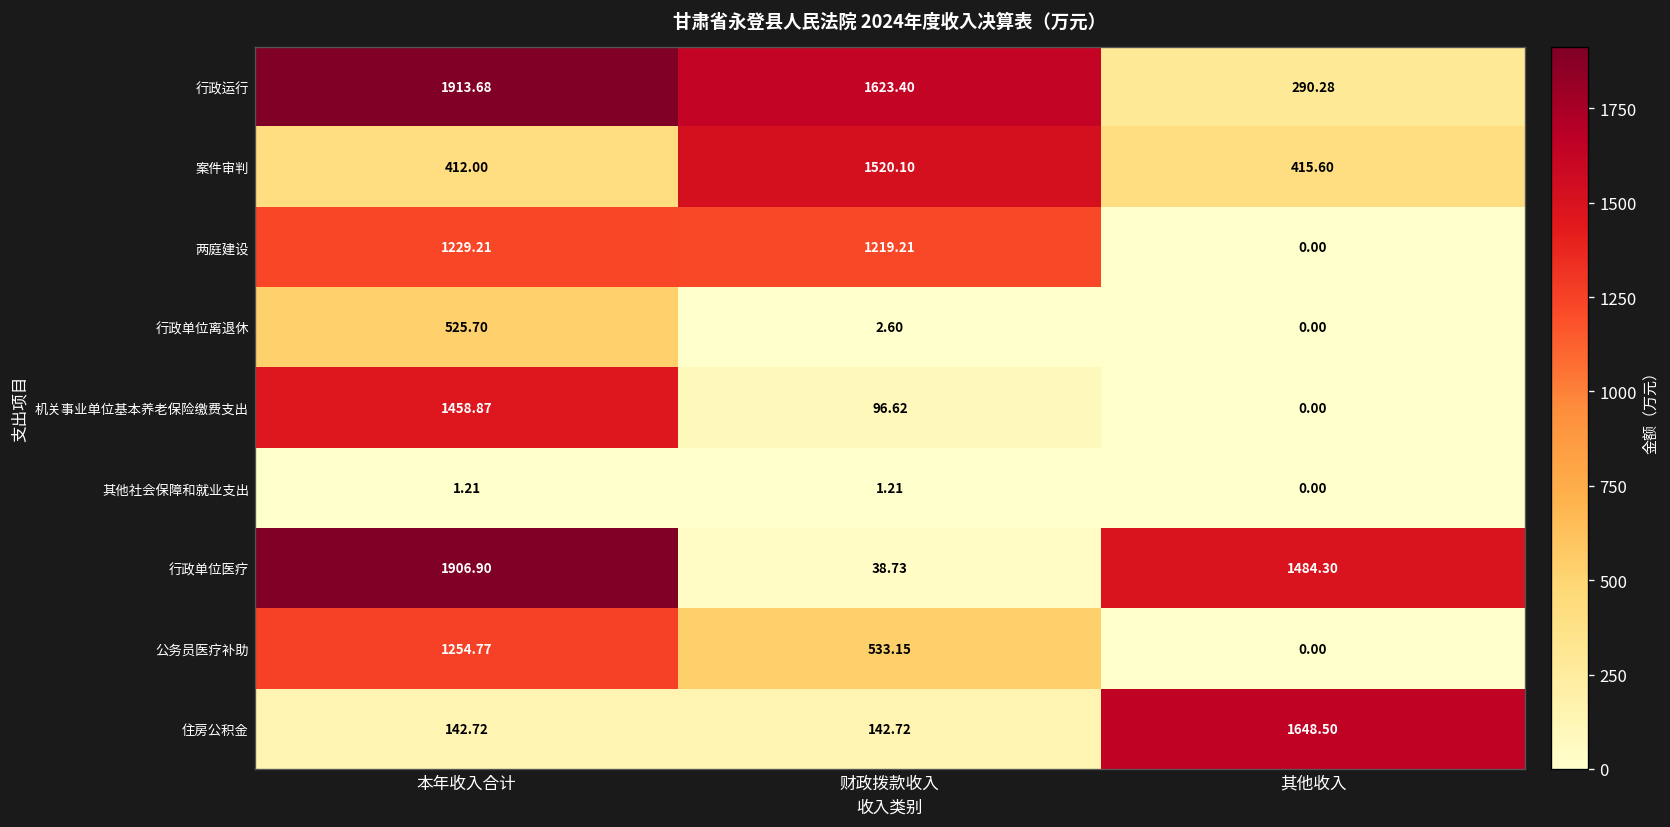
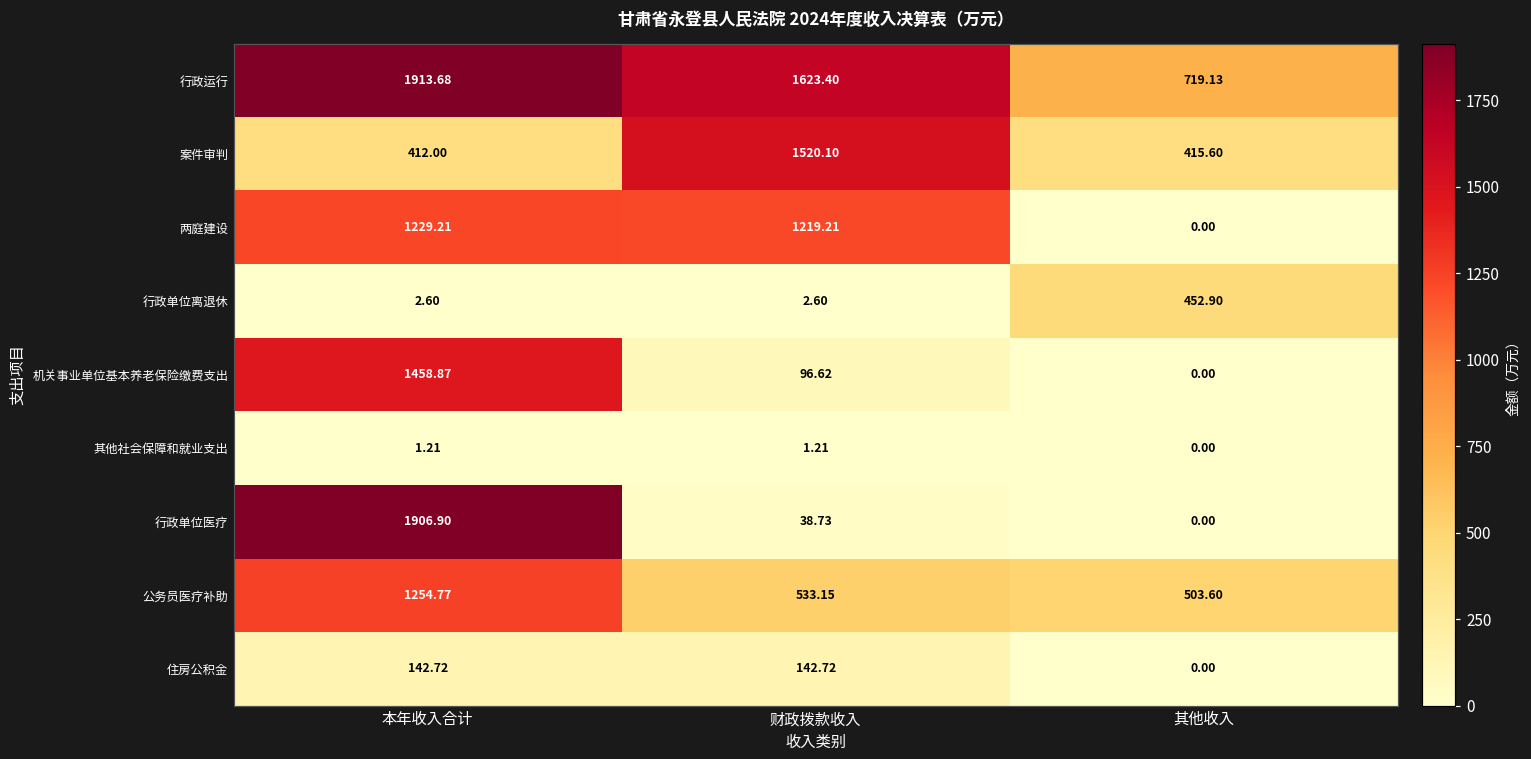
  {
    "行政运行": {
      "本年收入合计": 1913.68,
      "财政拨款收入": 1623.40,
-     "其他收入": 290.28
+     "其他收入": 719.13
    },
    "案件审判": {
      "本年收入合计": 412.00,
      "财政拨款收入": 1520.10,
      "其他收入": 415.60
    },
    "两庭建设": {
      "本年收入合计": 1229.21,
      "财政拨款收入": 1219.21,
      "其他收入": 0.00
    },
    "行政单位离退休": {
-     "本年收入合计": 525.70,
+     "本年收入合计": 2.60,
      "财政拨款收入": 2.60,
-     "其他收入": 0.00
+     "其他收入": 452.90
    },
    "机关事业单位基本养老保险缴费支出": {
      "本年收入合计": 1458.87,
      "财政拨款收入": 96.62,
      "其他收入": 0.00
    },
    "其他社会保障和就业支出": {
      "本年收入合计": 1.21,
      "财政拨款收入": 1.21,
      "其他收入": 0.00
    },
    "行政单位医疗": {
      "本年收入合计": 1906.90,
      "财政拨款收入": 38.73,
-     "其他收入": 1484.30
+     "其他收入": 0.00
    },
    "公务员医疗补助": {
      "本年收入合计": 1254.77,
      "财政拨款收入": 533.15,
-     "其他收入": 0.00
+     "其他收入": 503.60
    },
    "住房公积金": {
      "本年收入合计": 142.72,
      "财政拨款收入": 142.72,
-     "其他收入": 1648.50
+     "其他收入": 0.00
    }
  }
